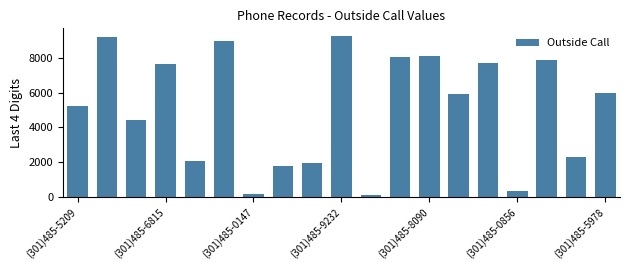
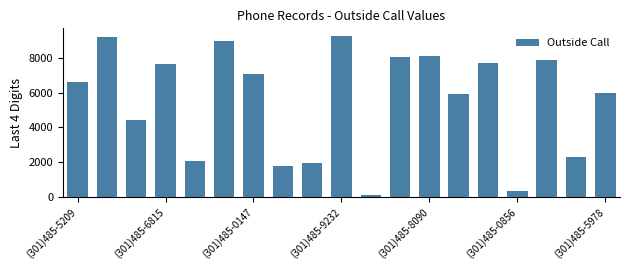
  {
-   "(301)485-5209": 5200,
+   "(301)485-5209": 6600,
    "(301)485-6815": 7600,
-   "(301)485-0147": 100,
+   "(301)485-0147": 7100,
    "(301)485-9232": 9200,
    "(301)485-8090": 8100,
    "(301)485-0856": 300,
    "(301)485-5978": 6000
  }
